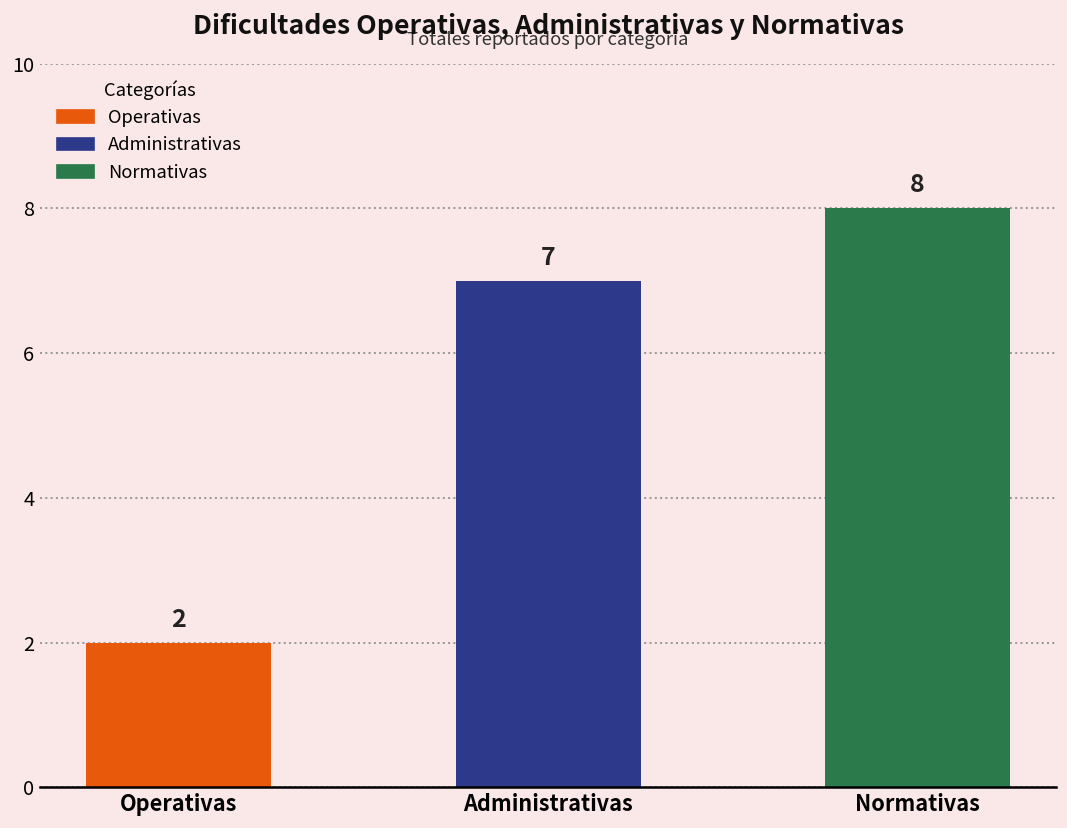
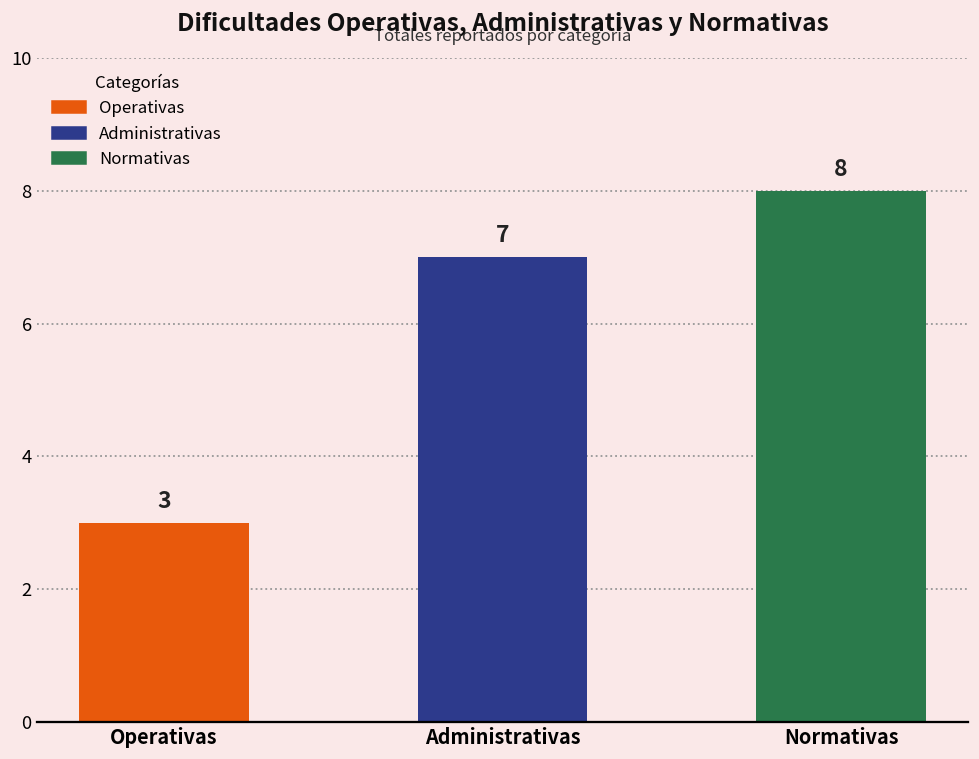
  {
-   "Operativas": 2,
+   "Operativas": 3,
    "Administrativas": 7,
    "Normativas": 8
  }
